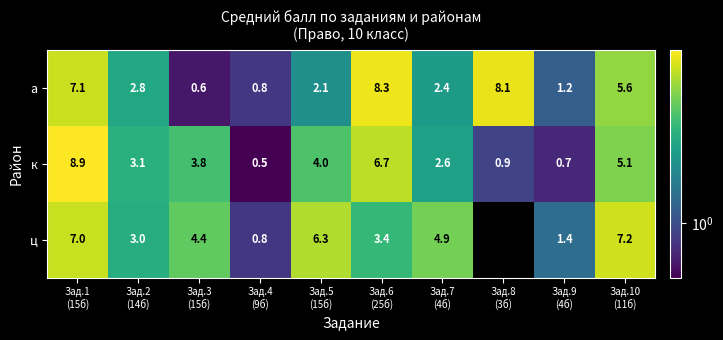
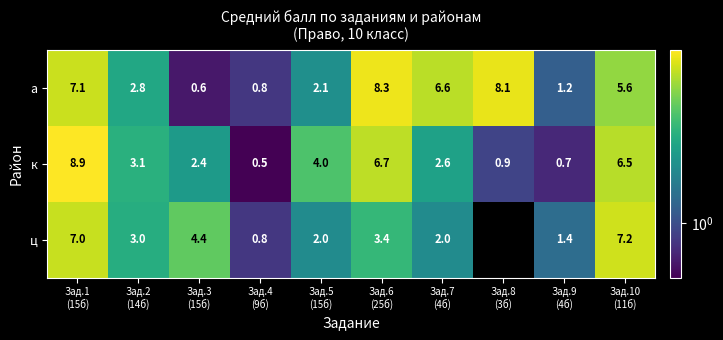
  {
    "а": {
      "Зад.1 (15б)": 7.1,
      "Зад.2 (14б)": 2.8,
      "Зад.3 (15б)": 0.6,
      "Зад.4 (9б)": 0.8,
      "Зад.5 (15б)": 2.1,
      "Зад.6 (25б)": 8.3,
-     "Зад.7 (4б)": 2.4,
+     "Зад.7 (4б)": 6.6,
      "Зад.8 (3б)": 8.1,
      "Зад.9 (4б)": 1.2,
      "Зад.10 (11б)": 5.6
    },
    "к": {
      "Зад.1 (15б)": 8.9,
      "Зад.2 (14б)": 3.1,
-     "Зад.3 (15б)": 3.8,
+     "Зад.3 (15б)": 2.4,
      "Зад.4 (9б)": 0.5,
      "Зад.5 (15б)": 4.0,
      "Зад.6 (25б)": 6.7,
      "Зад.7 (4б)": 2.6,
      "Зад.8 (3б)": 0.9,
      "Зад.9 (4б)": 0.7,
-     "Зад.10 (11б)": 5.1
+     "Зад.10 (11б)": 6.5
    },
    "ц": {
      "Зад.1 (15б)": 7.0,
      "Зад.2 (14б)": 3.0,
      "Зад.3 (15б)": 4.4,
      "Зад.4 (9б)": 0.8,
-     "Зад.5 (15б)": 6.3,
+     "Зад.5 (15б)": 2.0,
      "Зад.6 (25б)": 3.4,
-     "Зад.7 (4б)": 4.9,
+     "Зад.7 (4б)": 2.0,
      "Зад.9 (4б)": 1.4,
      "Зад.10 (11б)": 7.2
    }
  }
